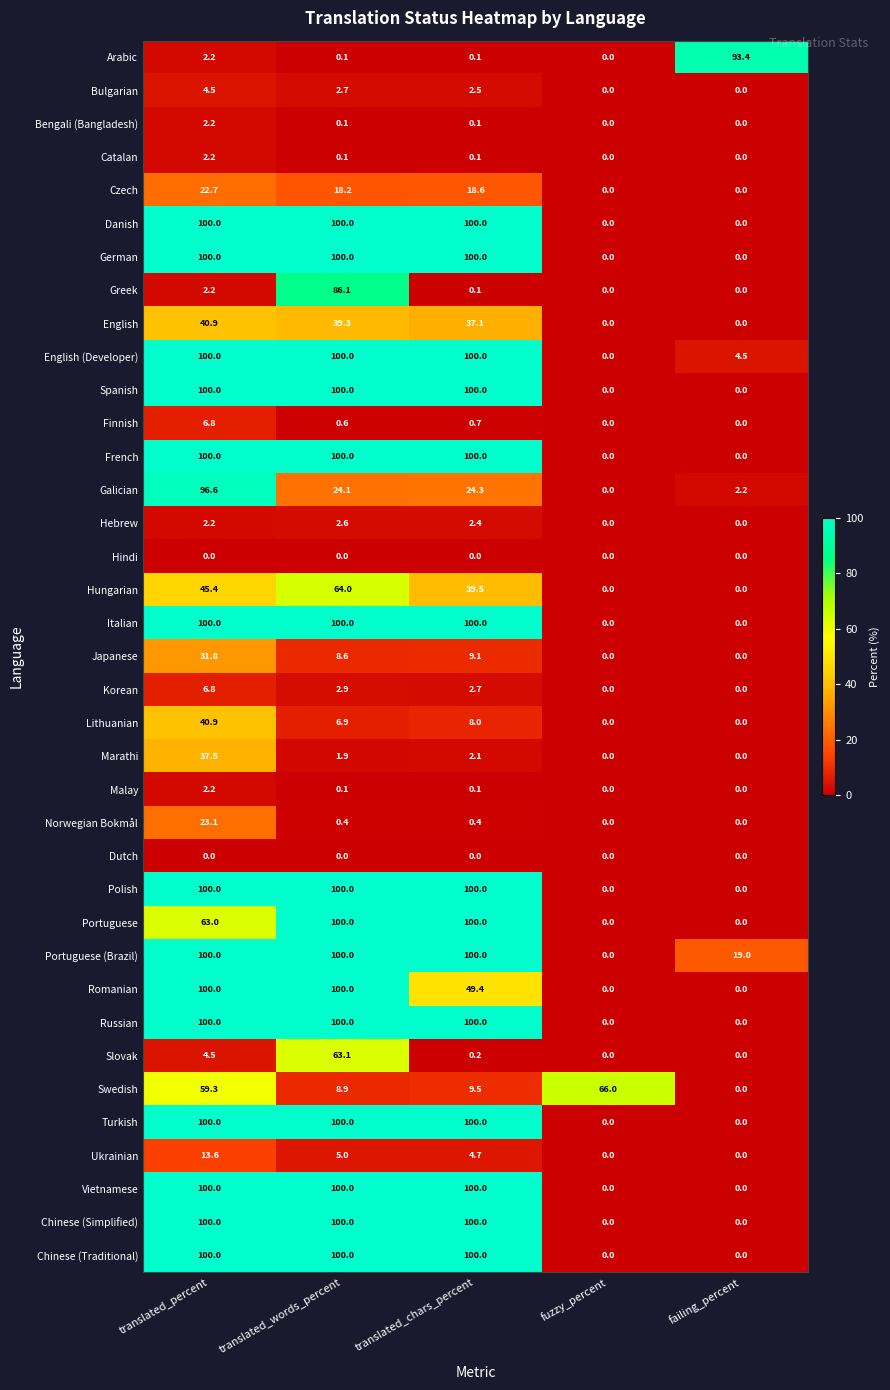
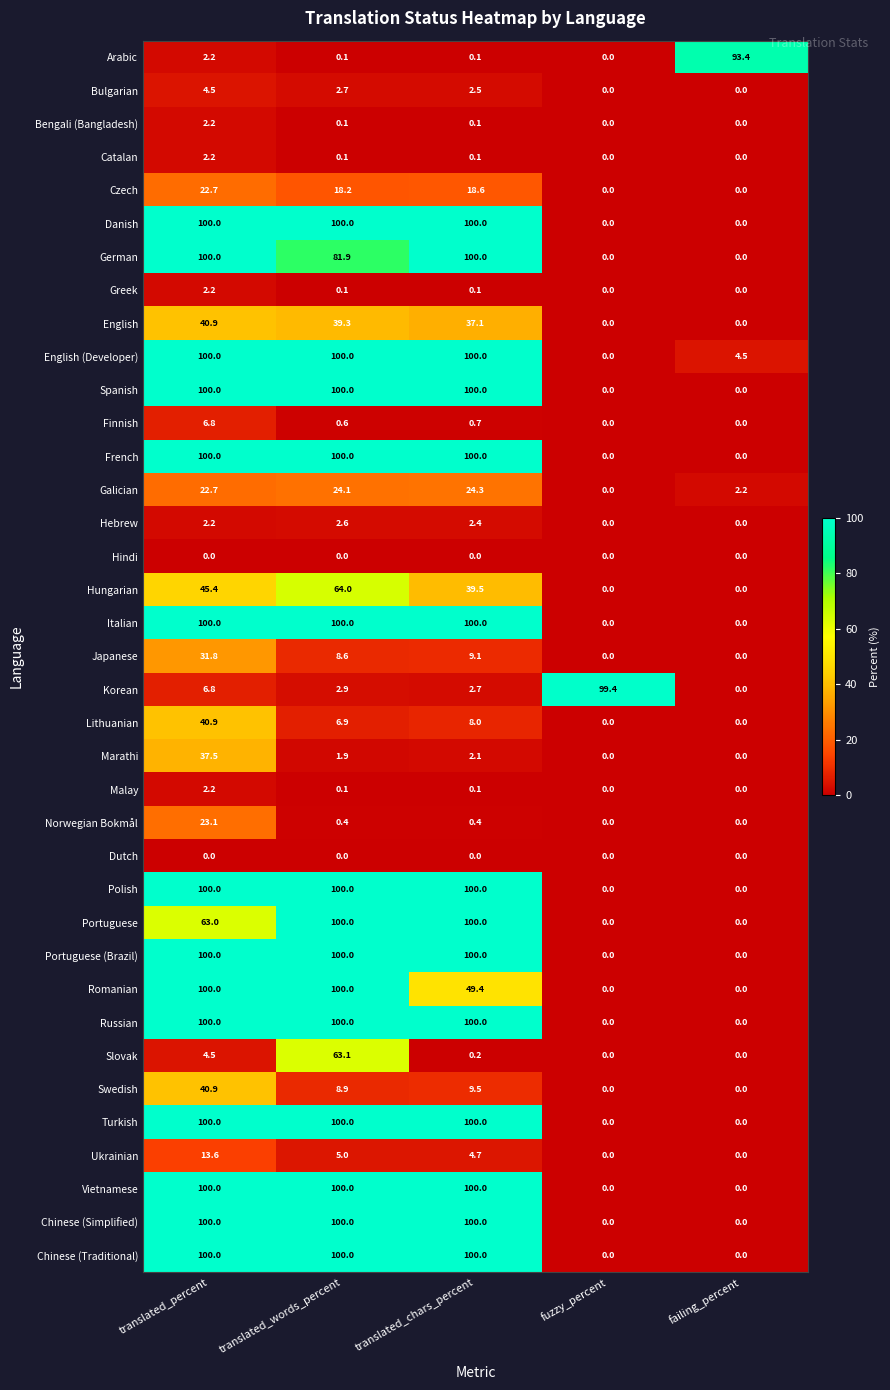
  {
    "Arabic": {
      "translated_percent": 2.2,
      "translated_words_percent": 0.1,
      "translated_chars_percent": 0.1,
      "fuzzy_percent": 0.0,
      "failing_percent": 93.4
    },
    "Bulgarian": {
      "translated_percent": 4.5,
      "translated_words_percent": 2.7,
      "translated_chars_percent": 2.5,
      "fuzzy_percent": 0.0,
      "failing_percent": 0.0
    },
    "Bengali (Bangladesh)": {
      "translated_percent": 2.2,
      "translated_words_percent": 0.1,
      "translated_chars_percent": 0.1,
      "fuzzy_percent": 0.0,
      "failing_percent": 0.0
    },
    "Catalan": {
      "translated_percent": 2.2,
      "translated_words_percent": 0.1,
      "translated_chars_percent": 0.1,
      "fuzzy_percent": 0.0,
      "failing_percent": 0.0
    },
    "Czech": {
      "translated_percent": 22.7,
      "translated_words_percent": 18.2,
      "translated_chars_percent": 18.6,
      "fuzzy_percent": 0.0,
      "failing_percent": 0.0
    },
    "Danish": {
      "translated_percent": 100.0,
      "translated_words_percent": 100.0,
      "translated_chars_percent": 100.0,
      "fuzzy_percent": 0.0,
      "failing_percent": 0.0
    },
    "German": {
      "translated_percent": 100.0,
-     "translated_words_percent": 100.0,
+     "translated_words_percent": 81.9,
      "translated_chars_percent": 100.0,
      "fuzzy_percent": 0.0,
      "failing_percent": 0.0
    },
    "Greek": {
      "translated_percent": 2.2,
-     "translated_words_percent": 86.1,
+     "translated_words_percent": 0.1,
      "translated_chars_percent": 0.1,
      "fuzzy_percent": 0.0,
      "failing_percent": 0.0
    },
    "English": {
      "translated_percent": 40.9,
      "translated_words_percent": 39.3,
      "translated_chars_percent": 37.1,
      "fuzzy_percent": 0.0,
      "failing_percent": 0.0
    },
    "English (Developer)": {
      "translated_percent": 100.0,
      "translated_words_percent": 100.0,
      "translated_chars_percent": 100.0,
      "fuzzy_percent": 0.0,
      "failing_percent": 4.5
    },
    "Spanish": {
      "translated_percent": 100.0,
      "translated_words_percent": 100.0,
      "translated_chars_percent": 100.0,
      "fuzzy_percent": 0.0,
      "failing_percent": 0.0
    },
    "Finnish": {
      "translated_percent": 6.8,
      "translated_words_percent": 0.6,
      "translated_chars_percent": 0.7,
      "fuzzy_percent": 0.0,
      "failing_percent": 0.0
    },
    "French": {
      "translated_percent": 100.0,
      "translated_words_percent": 100.0,
      "translated_chars_percent": 100.0,
      "fuzzy_percent": 0.0,
      "failing_percent": 0.0
    },
    "Galician": {
-     "translated_percent": 96.6,
+     "translated_percent": 22.7,
      "translated_words_percent": 24.1,
      "translated_chars_percent": 24.3,
      "fuzzy_percent": 0.0,
      "failing_percent": 2.2
    },
    "Hebrew": {
      "translated_percent": 2.2,
      "translated_words_percent": 2.6,
      "translated_chars_percent": 2.4,
      "fuzzy_percent": 0.0,
      "failing_percent": 0.0
    },
    "Hindi": {
      "translated_percent": 0.0,
      "translated_words_percent": 0.0,
      "translated_chars_percent": 0.0,
      "fuzzy_percent": 0.0,
      "failing_percent": 0.0
    },
    "Hungarian": {
      "translated_percent": 45.4,
      "translated_words_percent": 64.0,
      "translated_chars_percent": 39.5,
      "fuzzy_percent": 0.0,
      "failing_percent": 0.0
    },
    "Italian": {
      "translated_percent": 100.0,
      "translated_words_percent": 100.0,
      "translated_chars_percent": 100.0,
      "fuzzy_percent": 0.0,
      "failing_percent": 0.0
    },
    "Japanese": {
      "translated_percent": 31.8,
      "translated_words_percent": 8.6,
      "translated_chars_percent": 9.1,
      "fuzzy_percent": 0.0,
      "failing_percent": 0.0
    },
    "Korean": {
      "translated_percent": 6.8,
      "translated_words_percent": 2.9,
      "translated_chars_percent": 2.7,
-     "fuzzy_percent": 0.0,
+     "fuzzy_percent": 99.4,
      "failing_percent": 0.0
    },
    "Lithuanian": {
      "translated_percent": 40.9,
      "translated_words_percent": 6.9,
      "translated_chars_percent": 8.0,
      "fuzzy_percent": 0.0,
      "failing_percent": 0.0
    },
    "Marathi": {
      "translated_percent": 37.5,
      "translated_words_percent": 1.9,
      "translated_chars_percent": 2.1,
      "fuzzy_percent": 0.0,
      "failing_percent": 0.0
    },
    "Malay": {
      "translated_percent": 2.2,
      "translated_words_percent": 0.1,
      "translated_chars_percent": 0.1,
      "fuzzy_percent": 0.0,
      "failing_percent": 0.0
    },
    "Norwegian Bokmål": {
      "translated_percent": 23.1,
      "translated_words_percent": 0.4,
      "translated_chars_percent": 0.4,
      "fuzzy_percent": 0.0,
      "failing_percent": 0.0
    },
    "Dutch": {
      "translated_percent": 0.0,
      "translated_words_percent": 0.0,
      "translated_chars_percent": 0.0,
      "fuzzy_percent": 0.0,
      "failing_percent": 0.0
    },
    "Polish": {
      "translated_percent": 100.0,
      "translated_words_percent": 100.0,
      "translated_chars_percent": 100.0,
      "fuzzy_percent": 0.0,
      "failing_percent": 0.0
    },
    "Portuguese": {
      "translated_percent": 63.0,
      "translated_words_percent": 100.0,
      "translated_chars_percent": 100.0,
      "fuzzy_percent": 0.0,
      "failing_percent": 0.0
    },
    "Portuguese (Brazil)": {
      "translated_percent": 100.0,
      "translated_words_percent": 100.0,
      "translated_chars_percent": 100.0,
      "fuzzy_percent": 0.0,
-     "failing_percent": 19.0
+     "failing_percent": 0.0
    },
    "Romanian": {
      "translated_percent": 100.0,
      "translated_words_percent": 100.0,
      "translated_chars_percent": 49.4,
      "fuzzy_percent": 0.0,
      "failing_percent": 0.0
    },
    "Russian": {
      "translated_percent": 100.0,
      "translated_words_percent": 100.0,
      "translated_chars_percent": 100.0,
      "fuzzy_percent": 0.0,
      "failing_percent": 0.0
    },
    "Slovak": {
      "translated_percent": 4.5,
      "translated_words_percent": 63.1,
      "translated_chars_percent": 0.2,
      "fuzzy_percent": 0.0,
      "failing_percent": 0.0
    },
    "Swedish": {
-     "translated_percent": 59.3,
+     "translated_percent": 40.9,
      "translated_words_percent": 8.9,
      "translated_chars_percent": 9.5,
-     "fuzzy_percent": 66.0,
+     "fuzzy_percent": 0.0,
      "failing_percent": 0.0
    },
    "Turkish": {
      "translated_percent": 100.0,
      "translated_words_percent": 100.0,
      "translated_chars_percent": 100.0,
      "fuzzy_percent": 0.0,
      "failing_percent": 0.0
    },
    "Ukrainian": {
      "translated_percent": 13.6,
      "translated_words_percent": 5.0,
      "translated_chars_percent": 4.7,
      "fuzzy_percent": 0.0,
      "failing_percent": 0.0
    },
    "Vietnamese": {
      "translated_percent": 100.0,
      "translated_words_percent": 100.0,
      "translated_chars_percent": 100.0,
      "fuzzy_percent": 0.0,
      "failing_percent": 0.0
    },
    "Chinese (Simplified)": {
      "translated_percent": 100.0,
      "translated_words_percent": 100.0,
      "translated_chars_percent": 100.0,
      "fuzzy_percent": 0.0,
      "failing_percent": 0.0
    },
    "Chinese (Traditional)": {
      "translated_percent": 100.0,
      "translated_words_percent": 100.0,
      "translated_chars_percent": 100.0,
      "fuzzy_percent": 0.0,
      "failing_percent": 0.0
    }
  }
